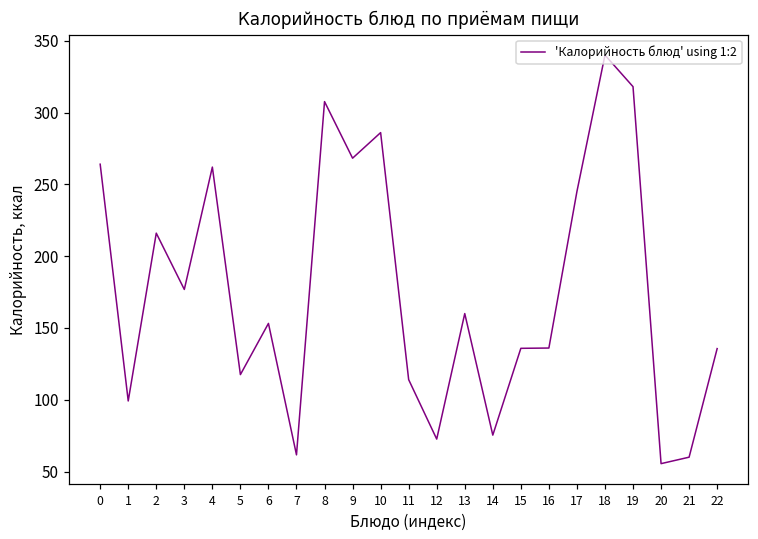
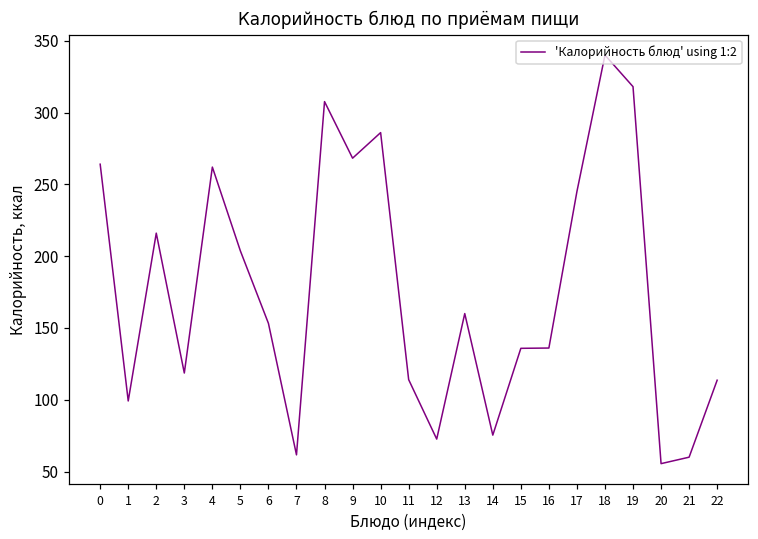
  {
    "0": 264,
    "1": 99,
    "2": 216,
-   "3": 177,
+   "3": 119,
    "4": 262,
-   "5": 118,
+   "5": 204,
    "6": 153,
    "7": 62,
    "8": 308,
    "9": 268,
    "10": 286,
    "11": 114,
    "12": 73,
    "13": 160,
    "14": 75,
    "15": 136,
    "16": 136,
    "17": 245,
    "19": 318,
    "20": 56,
    "21": 60,
-   "22": 136
+   "22": 114
  }
